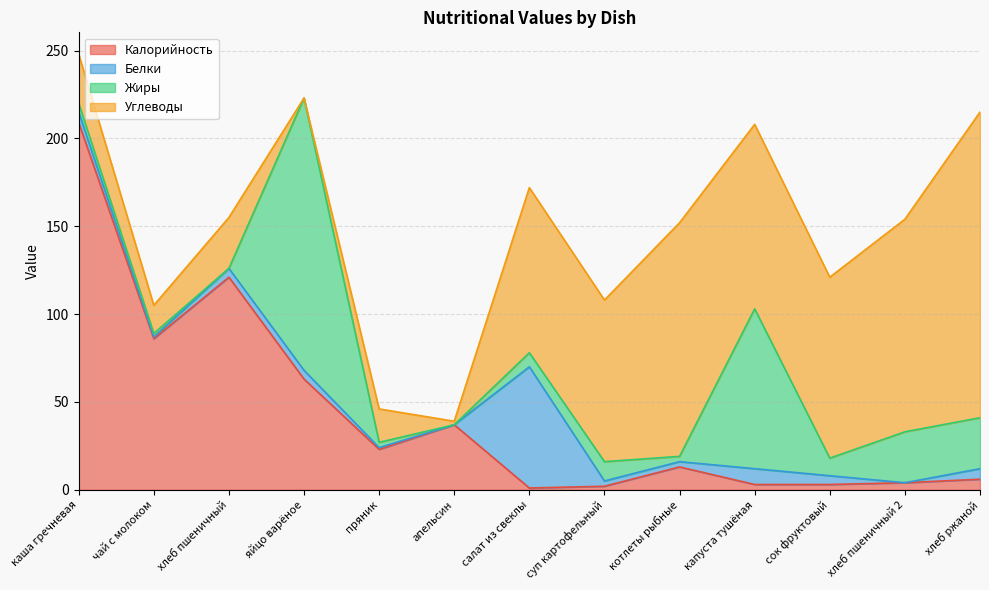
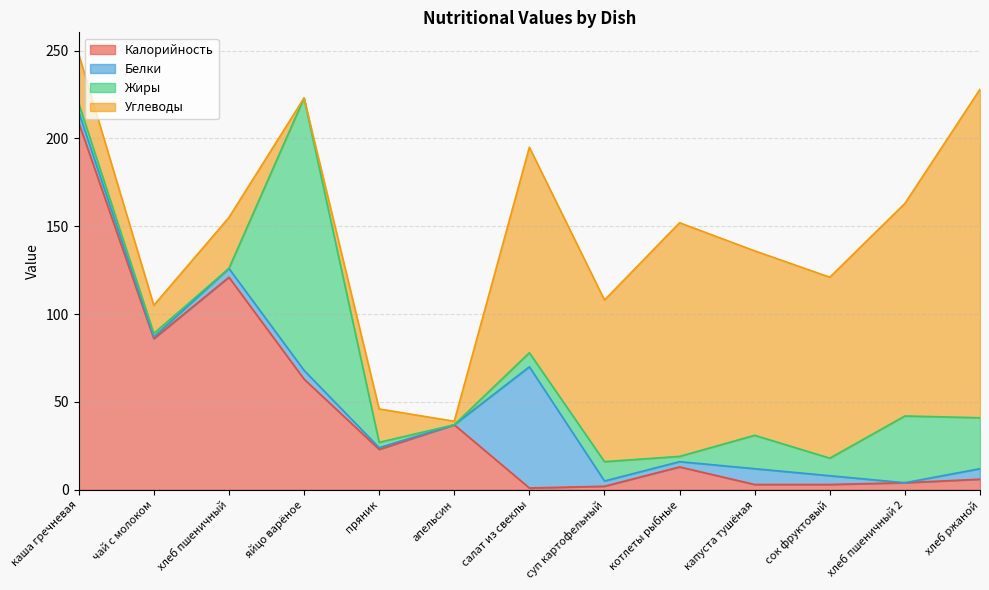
  {
    "Калорийность": {
      "каша гречневая": 209,
      "хлеб пшеничный": 121,
      "яйцо варёное": 63,
      "салат из свеклы": 1,
      "суп картофельный": 2,
      "котлеты рыбные": 13,
      "капуста тушёная": 3,
      "сок фруктовый": 3,
      "хлеб ржаной": 6
    },
    "Белки": {
      "каша гречневая": 6,
      "яйцо варёное": 5,
      "салат из свеклы": 69,
      "суп картофельный": 3,
      "котлеты рыбные": 3,
      "капуста тушёная": 9,
      "сок фруктовый": 5,
      "хлеб ржаной": 6
    },
    "Жиры": {
      "каша гречневая": 5,
      "чай с молоком": 2,
      "пряник": 3,
      "салат из свеклы": 8,
      "суп картофельный": 11,
      "котлеты рыбные": 3,
-     "капуста тушёная": 91,
+     "капуста тушёная": 19,
      "сок фруктовый": 10,
-     "хлеб пшеничный 2": 29,
+     "хлеб пшеничный 2": 38,
      "хлеб ржаной": 29
    },
    "Углеводы": {
      "каша гречневая": 28,
      "чай с молоком": 16,
      "хлеб пшеничный": 29,
      "пряник": 19,
      "апельсин": 2,
-     "салат из свеклы": 94,
+     "салат из свеклы": 117,
      "суп картофельный": 92,
      "котлеты рыбные": 133,
      "капуста тушёная": 105,
      "сок фруктовый": 103,
      "хлеб пшеничный 2": 121,
-     "хлеб ржаной": 174
+     "хлеб ржаной": 187
    }
  }
